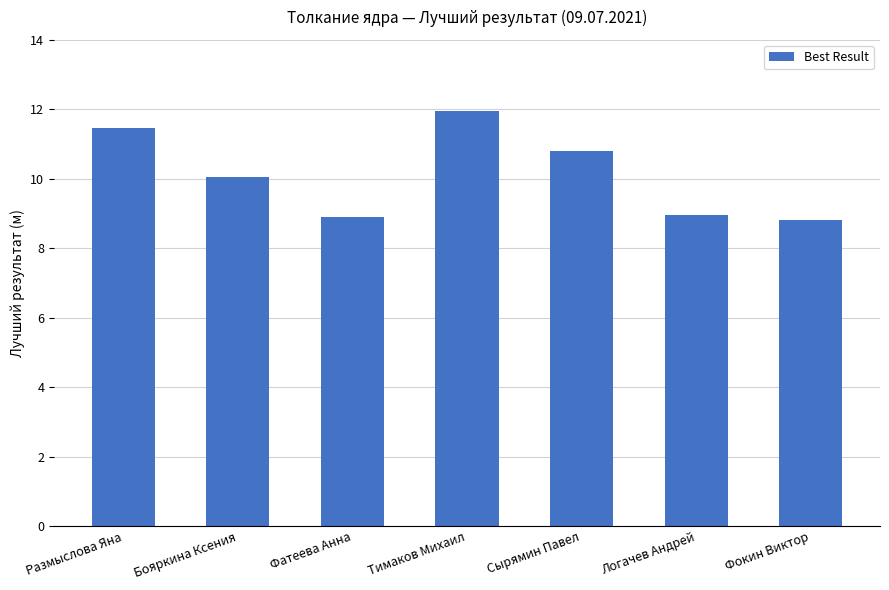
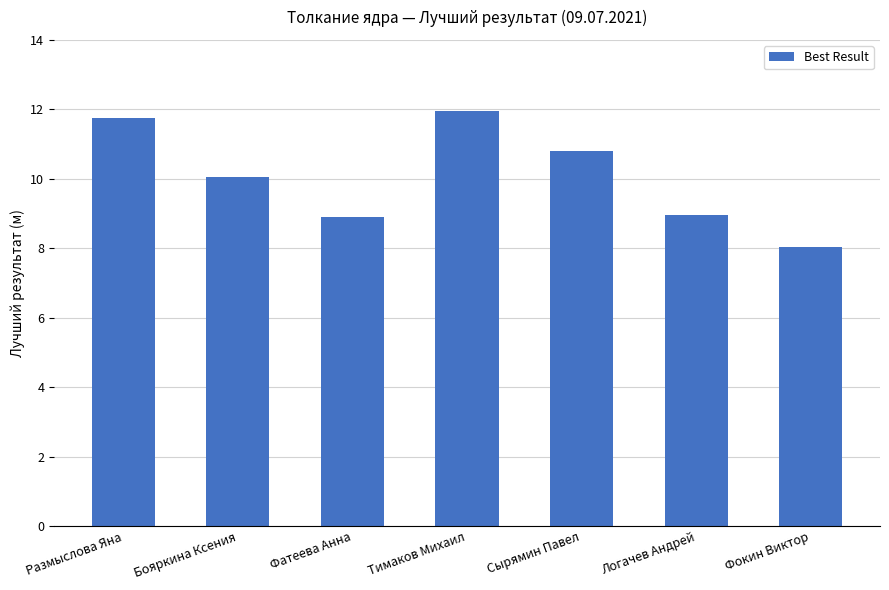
  {
-   "Размыслова Яна": 11.5,
+   "Размыслова Яна": 11.8,
    "Бояркина Ксения": 10.0,
    "Фатеева Анна": 8.9,
    "Тимаков Михаил": 12.0,
    "Сырямин Павел": 10.8,
    "Логачев Андрей": 9.0,
-   "Фокин Виктор": 8.8
+   "Фокин Виктор": 8.0
  }
